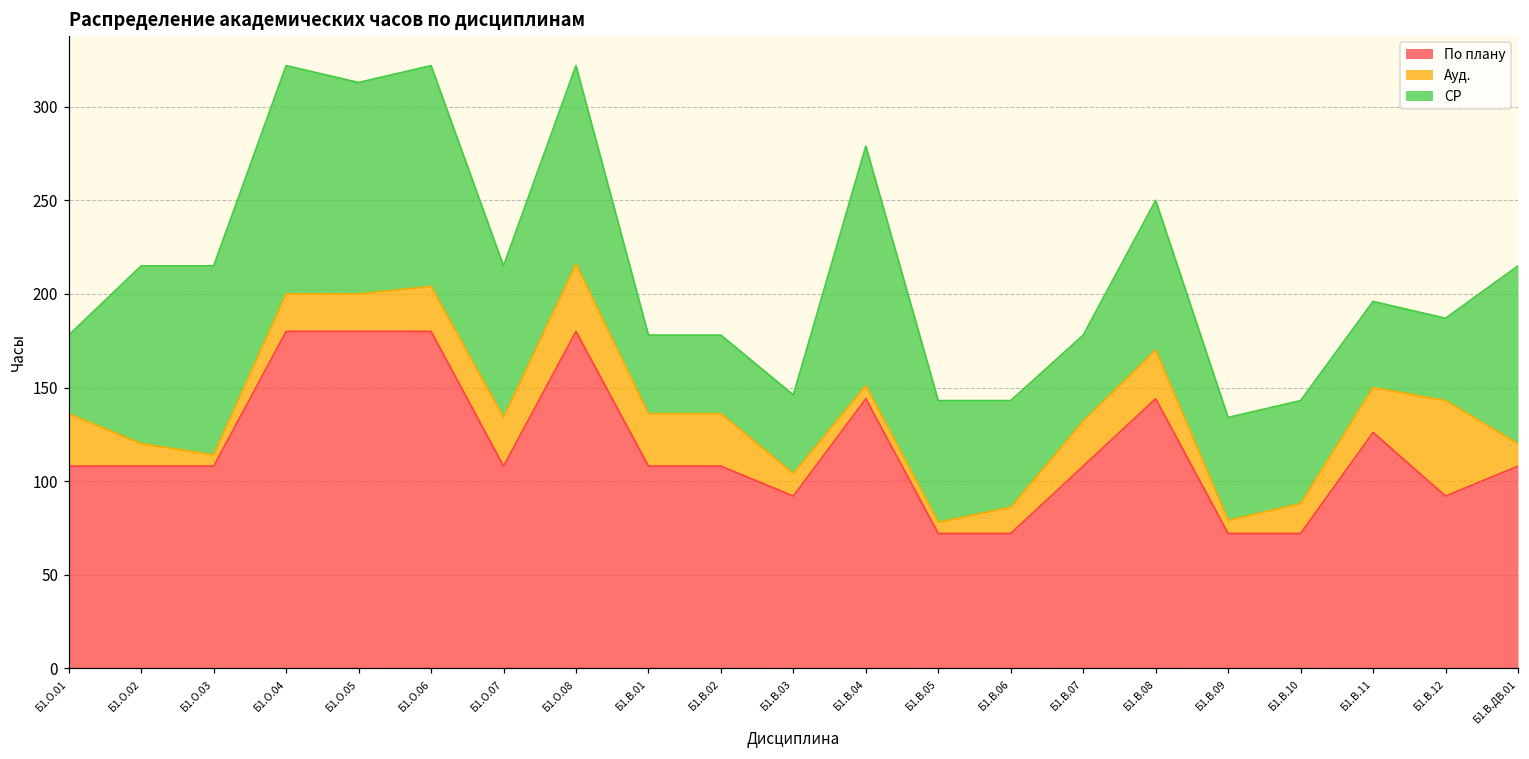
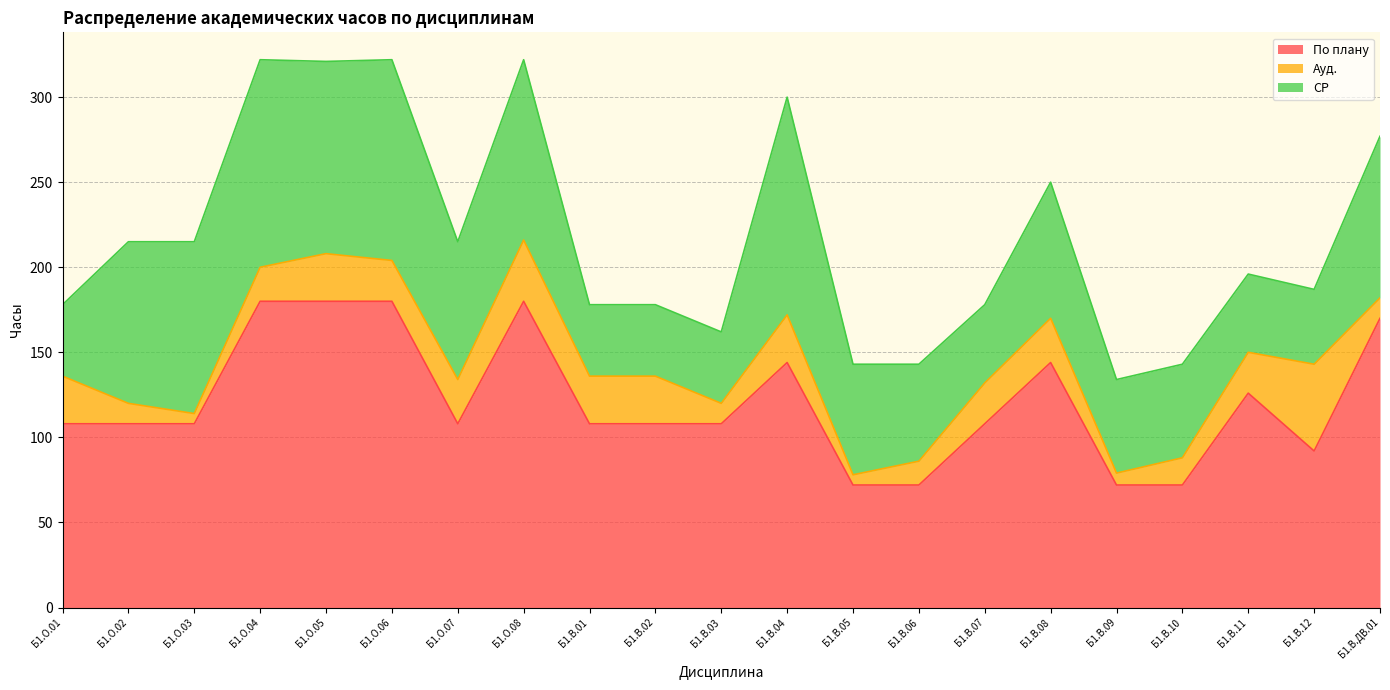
  {
    "По плану": {
      "Б1.О.01": 108,
      "Б1.О.02": 108,
      "Б1.О.03": 108,
      "Б1.О.04": 180,
      "Б1.О.05": 180,
      "Б1.О.06": 180,
      "Б1.О.07": 108,
      "Б1.О.08": 180,
      "Б1.В.01": 108,
      "Б1.В.02": 108,
-     "Б1.В.03": 92,
+     "Б1.В.03": 108,
      "Б1.В.04": 144,
      "Б1.В.05": 72,
      "Б1.В.06": 72,
      "Б1.В.07": 108,
      "Б1.В.08": 144,
      "Б1.В.09": 72,
      "Б1.В.10": 72,
      "Б1.В.11": 126,
      "Б1.В.12": 92,
-     "Б1.В.ДВ.01": 108
+     "Б1.В.ДВ.01": 170
    },
    "Ауд.": {
      "Б1.О.01": 28,
      "Б1.О.02": 12,
      "Б1.О.03": 6,
      "Б1.О.04": 20,
-     "Б1.О.05": 20,
+     "Б1.О.05": 28,
      "Б1.О.06": 24,
      "Б1.О.07": 26,
      "Б1.О.08": 36,
      "Б1.В.01": 28,
      "Б1.В.02": 28,
      "Б1.В.03": 12,
-     "Б1.В.04": 7,
+     "Б1.В.04": 28,
      "Б1.В.05": 6,
      "Б1.В.06": 14,
      "Б1.В.07": 24,
      "Б1.В.08": 26,
      "Б1.В.09": 7,
      "Б1.В.10": 16,
      "Б1.В.11": 24,
      "Б1.В.12": 51,
      "Б1.В.ДВ.01": 12
    },
    "СР": {
      "Б1.О.01": 42,
      "Б1.О.02": 95,
      "Б1.О.03": 101,
      "Б1.О.04": 122,
      "Б1.О.05": 113,
      "Б1.О.06": 118,
      "Б1.О.07": 81,
      "Б1.О.08": 106,
      "Б1.В.01": 42,
      "Б1.В.02": 42,
      "Б1.В.03": 42,
      "Б1.В.04": 128,
      "Б1.В.05": 65,
      "Б1.В.06": 57,
      "Б1.В.07": 46,
      "Б1.В.08": 80,
      "Б1.В.09": 55,
      "Б1.В.10": 55,
      "Б1.В.11": 46,
      "Б1.В.12": 44,
      "Б1.В.ДВ.01": 95
    }
  }
